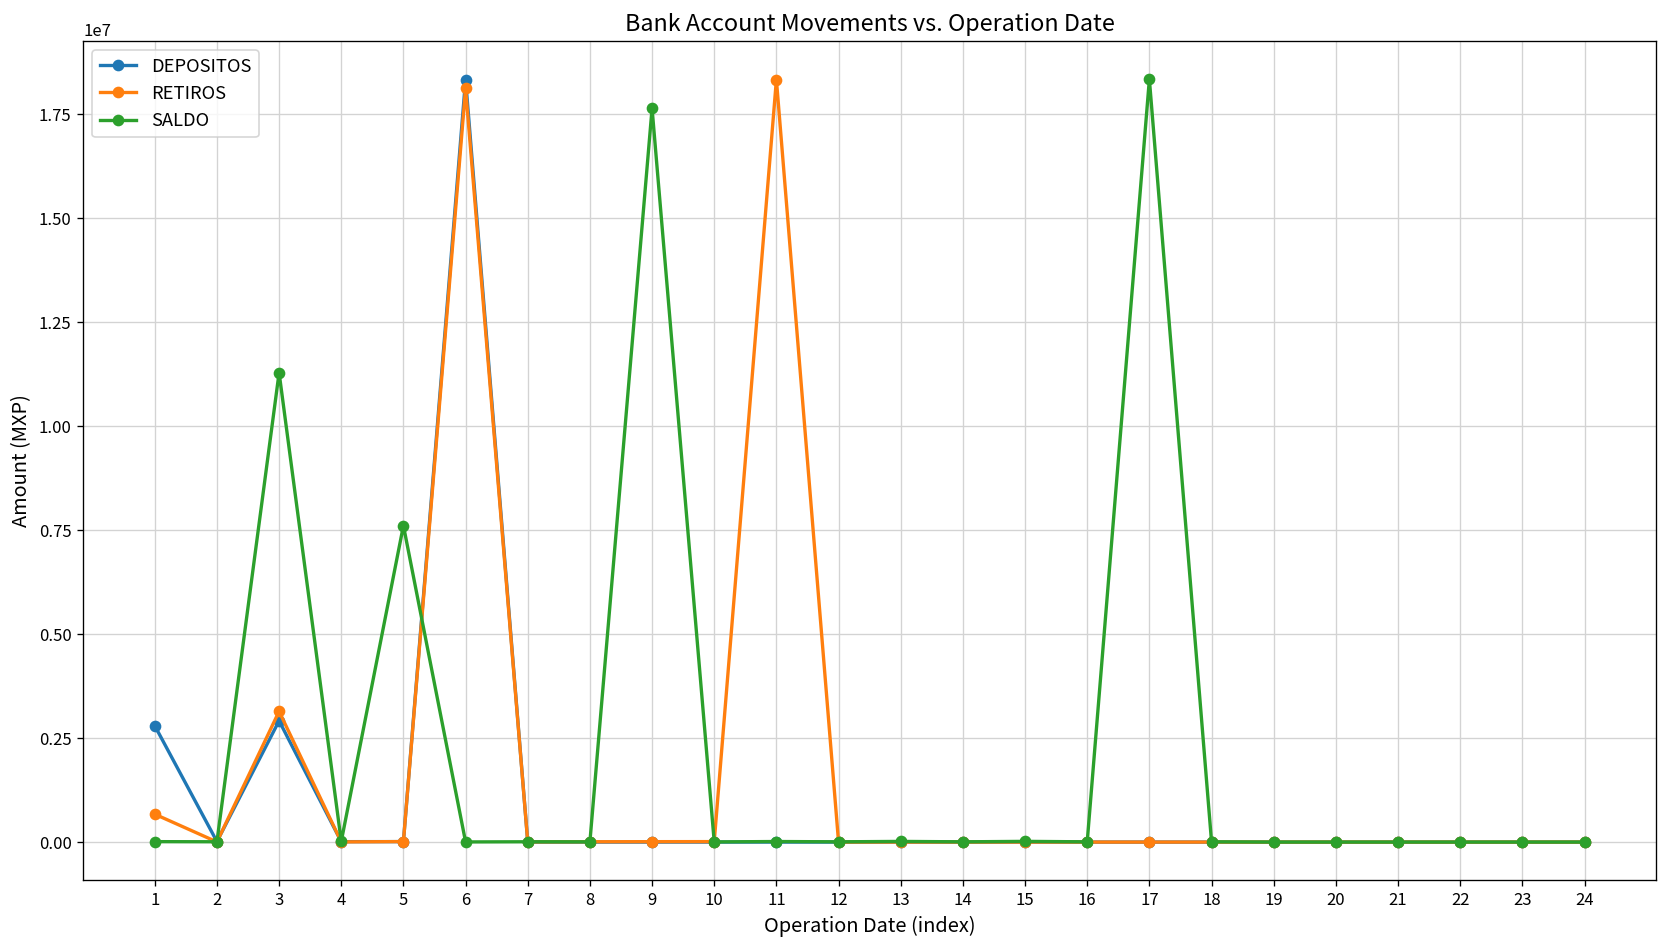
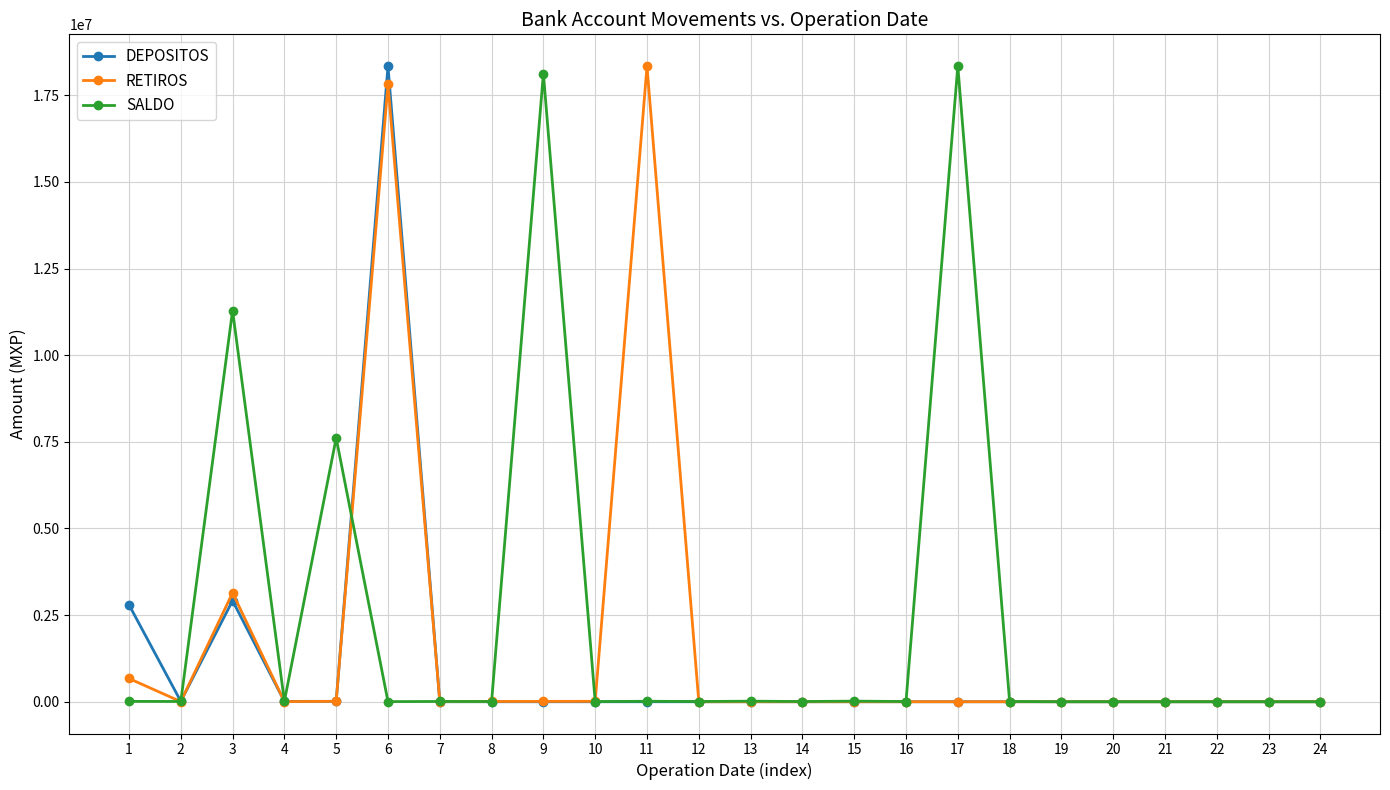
  {
    "DEPOSITOS": {
      "1": 2800000,
      "3": 2900000,
      "6": 18300000
    },
    "RETIROS": {
      "1": 700000,
      "3": 3100000,
-     "6": 18100000,
+     "6": 17800000,
      "11": 18300000
    },
    "SALDO": {
      "1": 0,
      "3": 11300000,
      "5": 7600000,
      "6": 0,
-     "9": 17600000,
+     "9": 18100000,
      "17": 18300000
    }
  }
